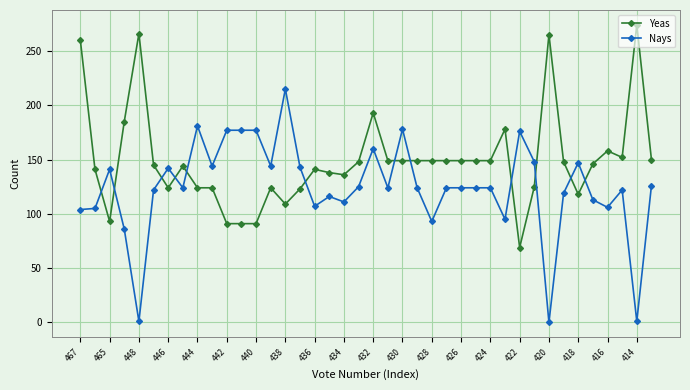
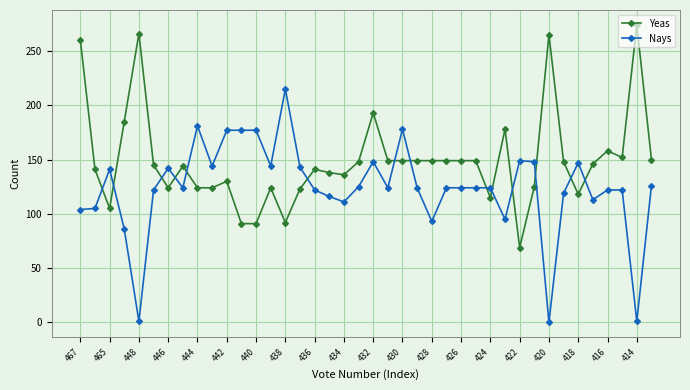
  {
    "Yeas": {
      "467": 260,
-     "465": 93,
+     "465": 105,
      "448": 266,
      "446": 124,
      "444": 124,
-     "442": 91,
+     "442": 130,
      "440": 91,
-     "438": 109,
+     "438": 92,
      "436": 141,
      "434": 136,
      "432": 193,
      "430": 149,
      "428": 149,
      "426": 149,
-     "424": 149,
+     "424": 115,
      "422": 69,
      "420": 265,
      "418": 118,
      "416": 158
    },
    "Nays": {
      "467": 104,
      "465": 141,
      "448": 1,
      "446": 142,
      "444": 181,
      "442": 177,
      "440": 177,
      "438": 215,
-     "436": 107,
+     "436": 122,
      "434": 111,
-     "432": 160,
+     "432": 148,
      "430": 178,
      "428": 93,
      "426": 124,
      "424": 124,
-     "422": 176,
+     "422": 149,
      "420": 0,
      "418": 147,
-     "416": 106,
+     "416": 122,
      "414": 1
    }
  }
